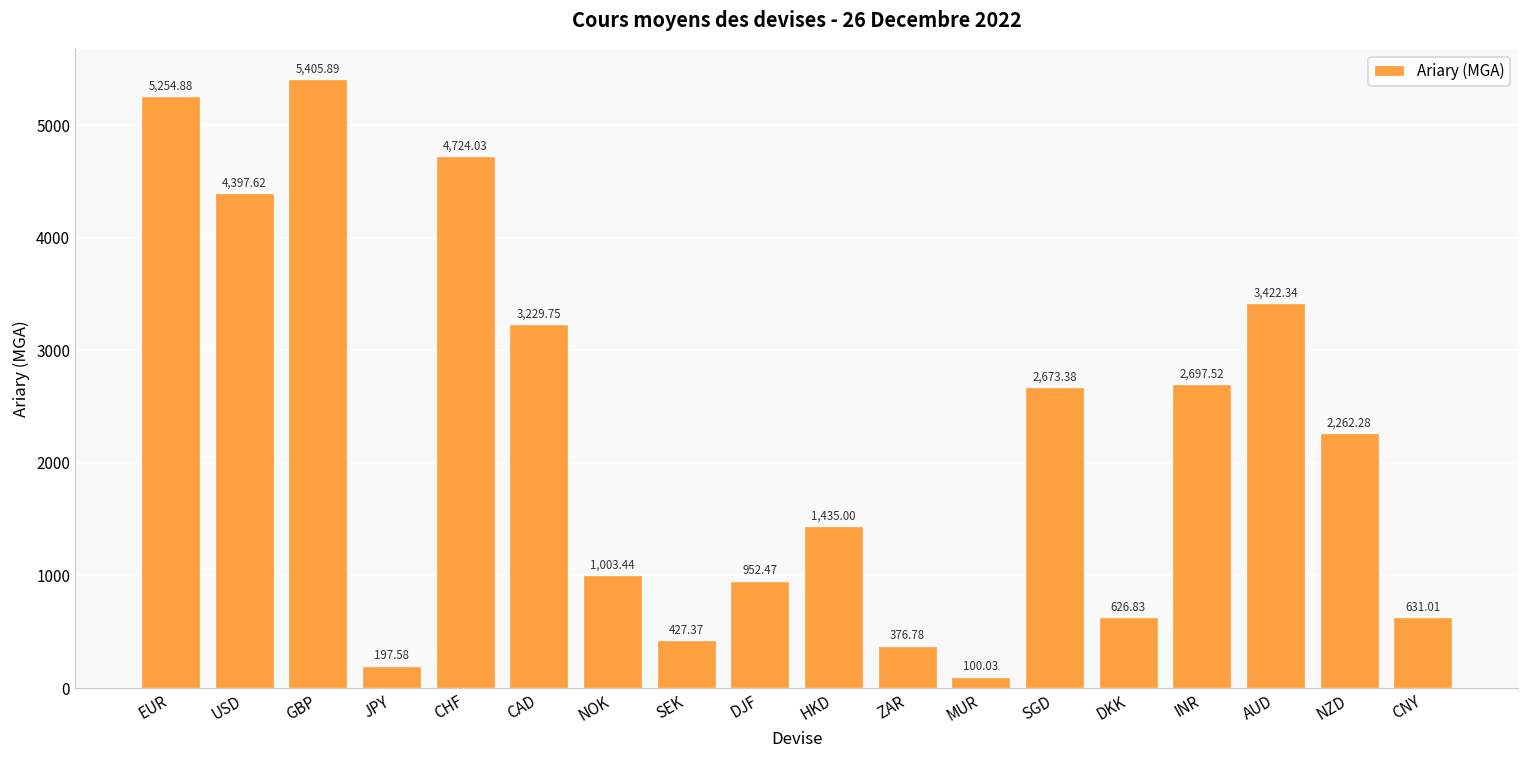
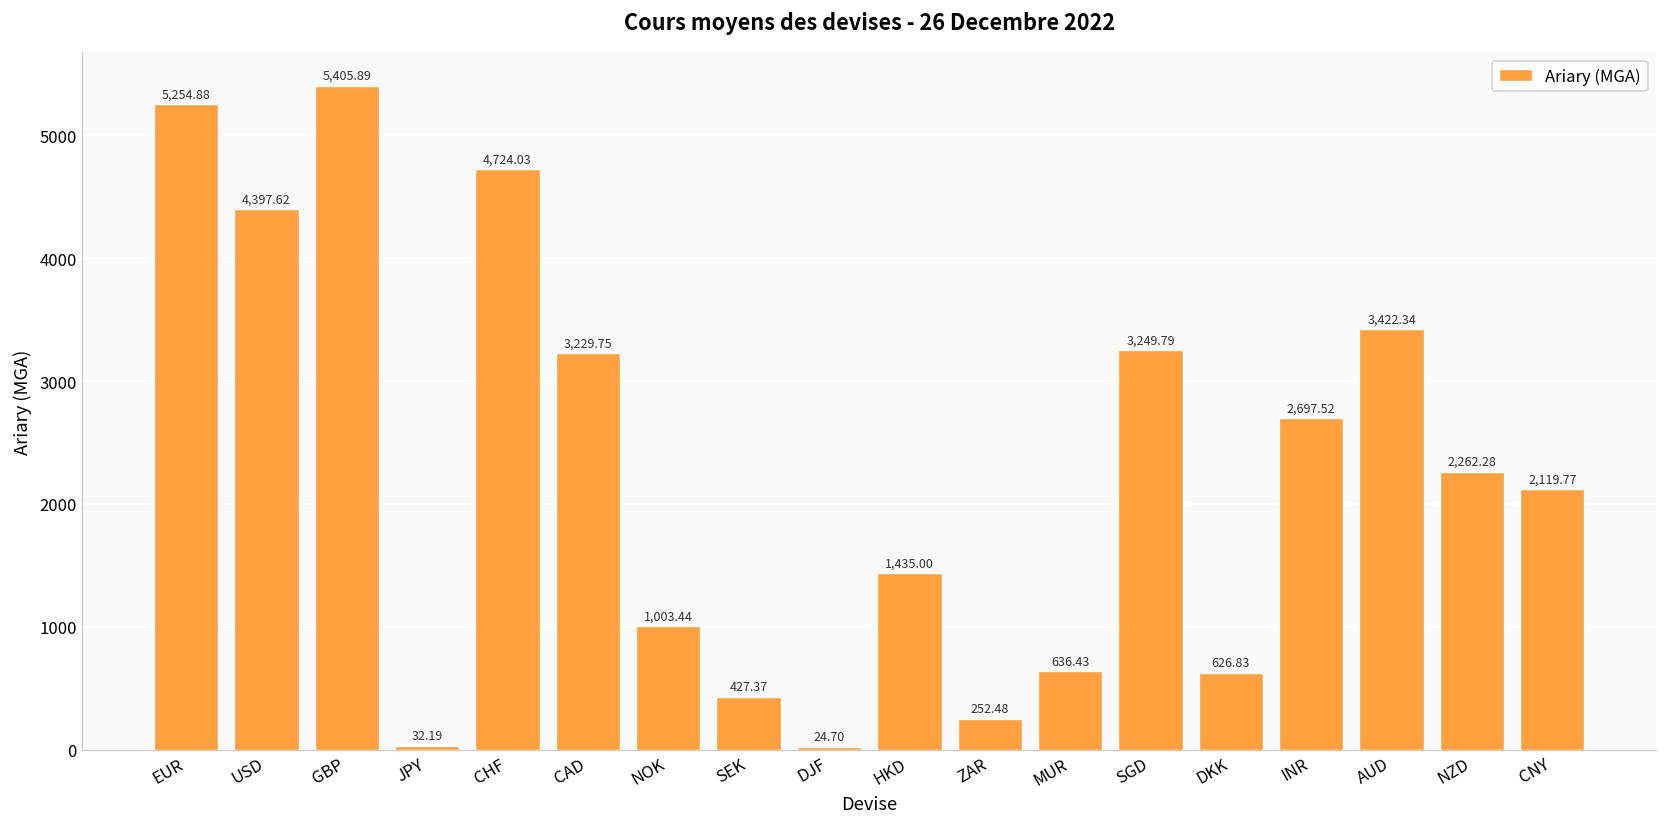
  {
    "EUR": "5,254.88",
    "USD": "4,397.62",
    "GBP": "5,405.89",
-   "JPY": "197.58",
+   "JPY": "32.19",
    "CHF": "4,724.03",
    "CAD": "3,229.75",
    "NOK": "1,003.44",
    "SEK": "427.37",
-   "DJF": "952.47",
+   "DJF": "24.70",
    "HKD": "1,435.00",
-   "ZAR": "376.78",
-   "MUR": "100.03",
-   "SGD": "2,673.38",
+   "ZAR": "252.48",
+   "MUR": "636.43",
+   "SGD": "3,249.79",
    "DKK": "626.83",
    "INR": "2,697.52",
    "AUD": "3,422.34",
    "NZD": "2,262.28",
-   "CNY": "631.01"
+   "CNY": "2,119.77"
  }
